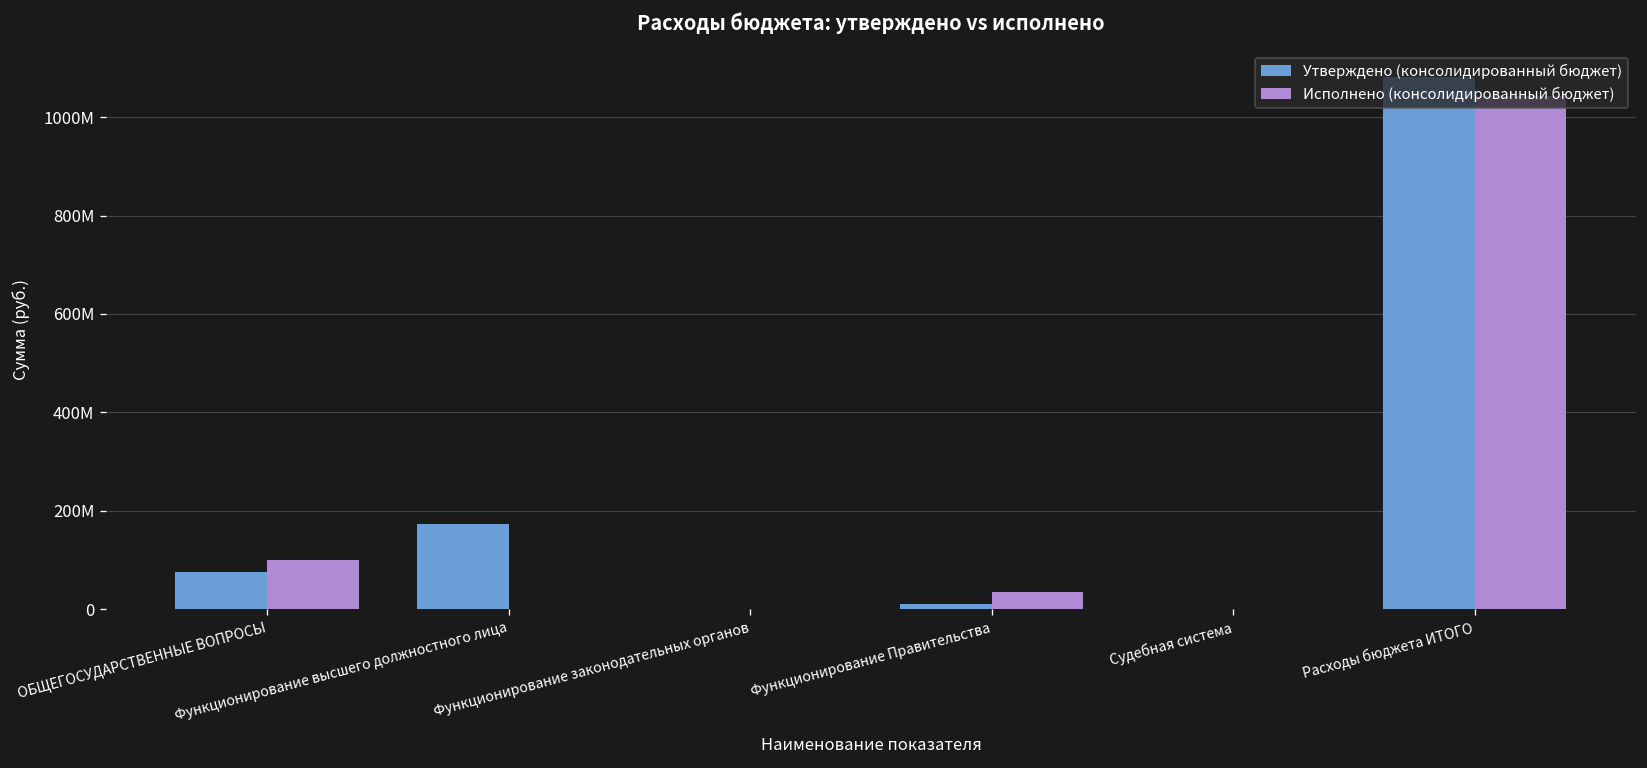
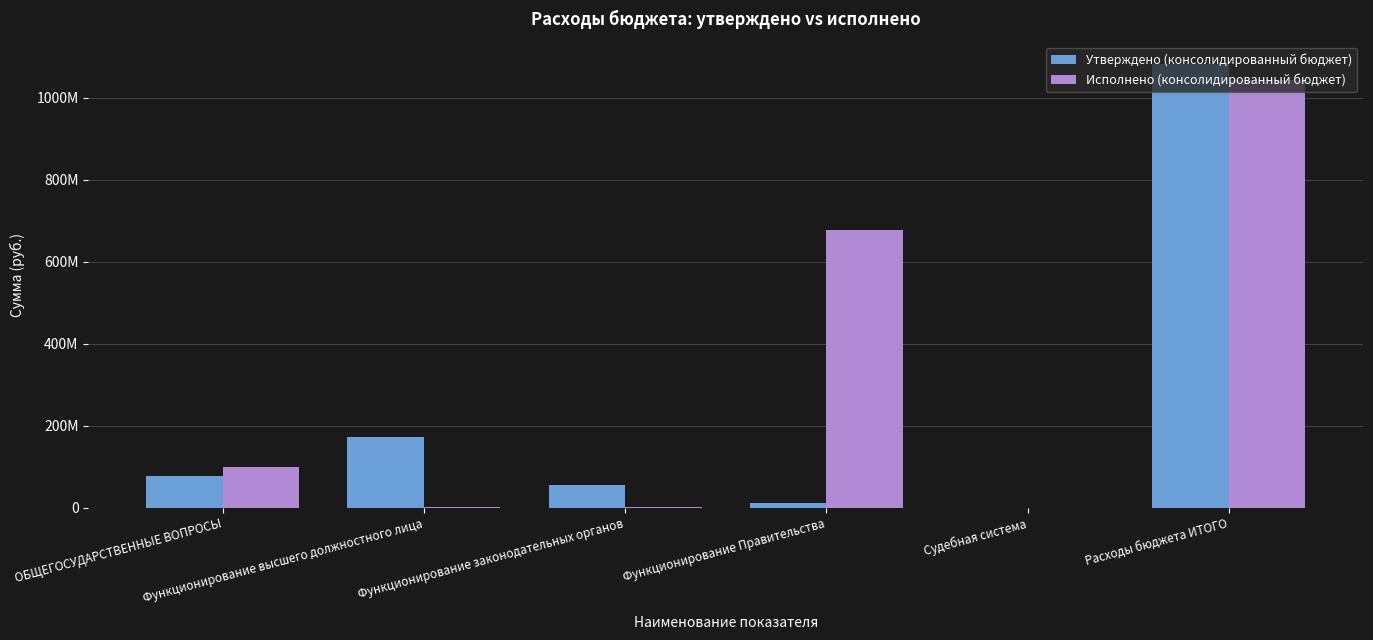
  {
    "Утверждено (консолидированный бюджет)": {
      "ОБЩЕГОСУДАРСТВЕННЫЕ ВОПРОСЫ": 80000000,
      "Функционирование высшего должностного лица": 170000000,
-     "Функционирование законодательных органов": 0,
+     "Функционирование законодательных органов": 60000000,
      "Функционирование Правительства": 10000000
    },
    "Исполнено (консолидированный бюджет)": {
      "ОБЩЕГОСУДАРСТВЕННЫЕ ВОПРОСЫ": 100000000,
-     "Функционирование Правительства": 40000000
+     "Функционирование Правительства": 680000000
    }
  }
